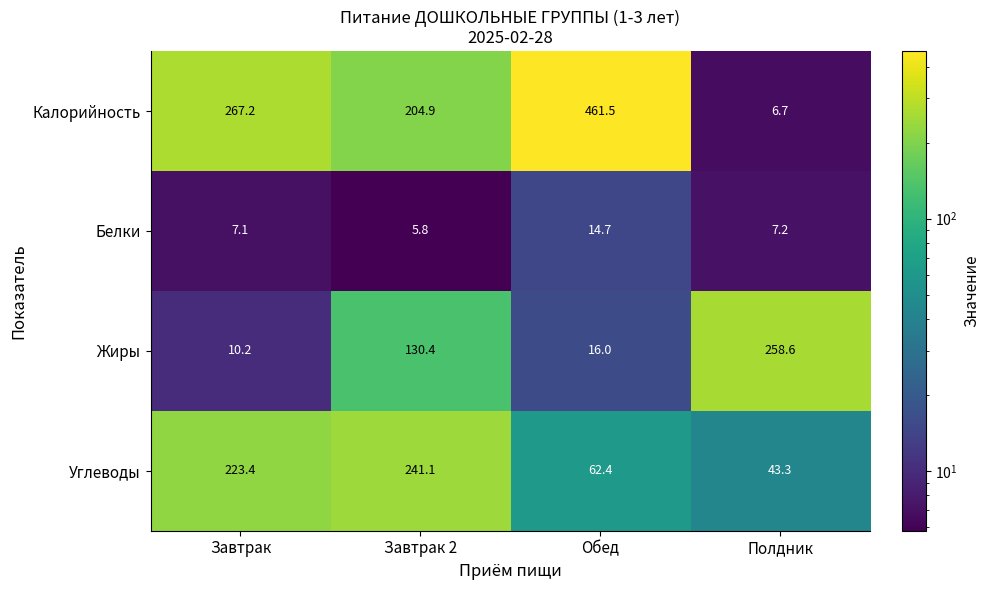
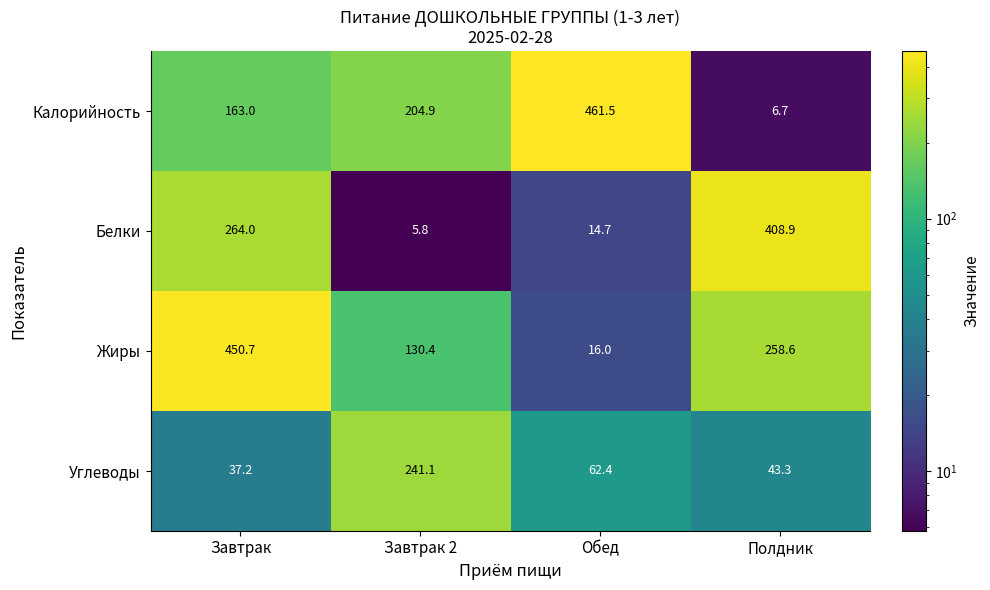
  {
    "Калорийность": {
-     "Завтрак": 267.2,
+     "Завтрак": 163.0,
      "Завтрак 2": 204.9,
      "Обед": 461.5,
      "Полдник": 6.7
    },
    "Белки": {
-     "Завтрак": 7.1,
+     "Завтрак": 264.0,
      "Завтрак 2": 5.8,
      "Обед": 14.7,
-     "Полдник": 7.2
+     "Полдник": 408.9
    },
    "Жиры": {
-     "Завтрак": 10.2,
+     "Завтрак": 450.7,
      "Завтрак 2": 130.4,
      "Обед": 16.0,
      "Полдник": 258.6
    },
    "Углеводы": {
-     "Завтрак": 223.4,
+     "Завтрак": 37.2,
      "Завтрак 2": 241.1,
      "Обед": 62.4,
      "Полдник": 43.3
    }
  }
